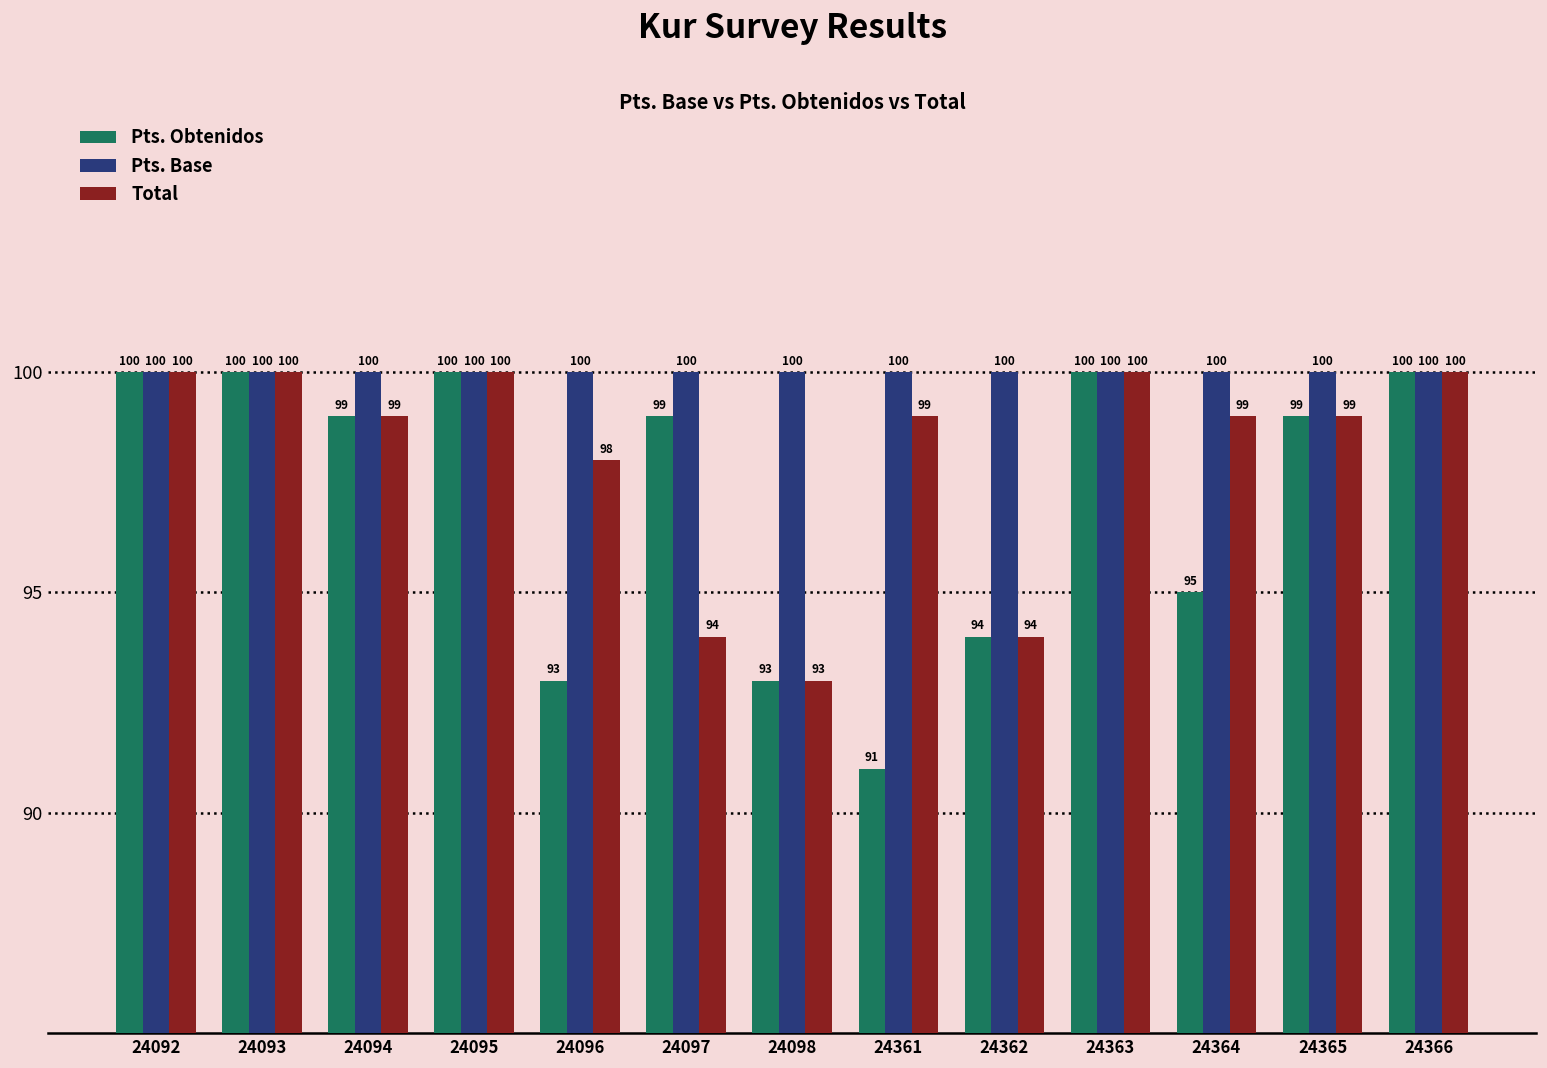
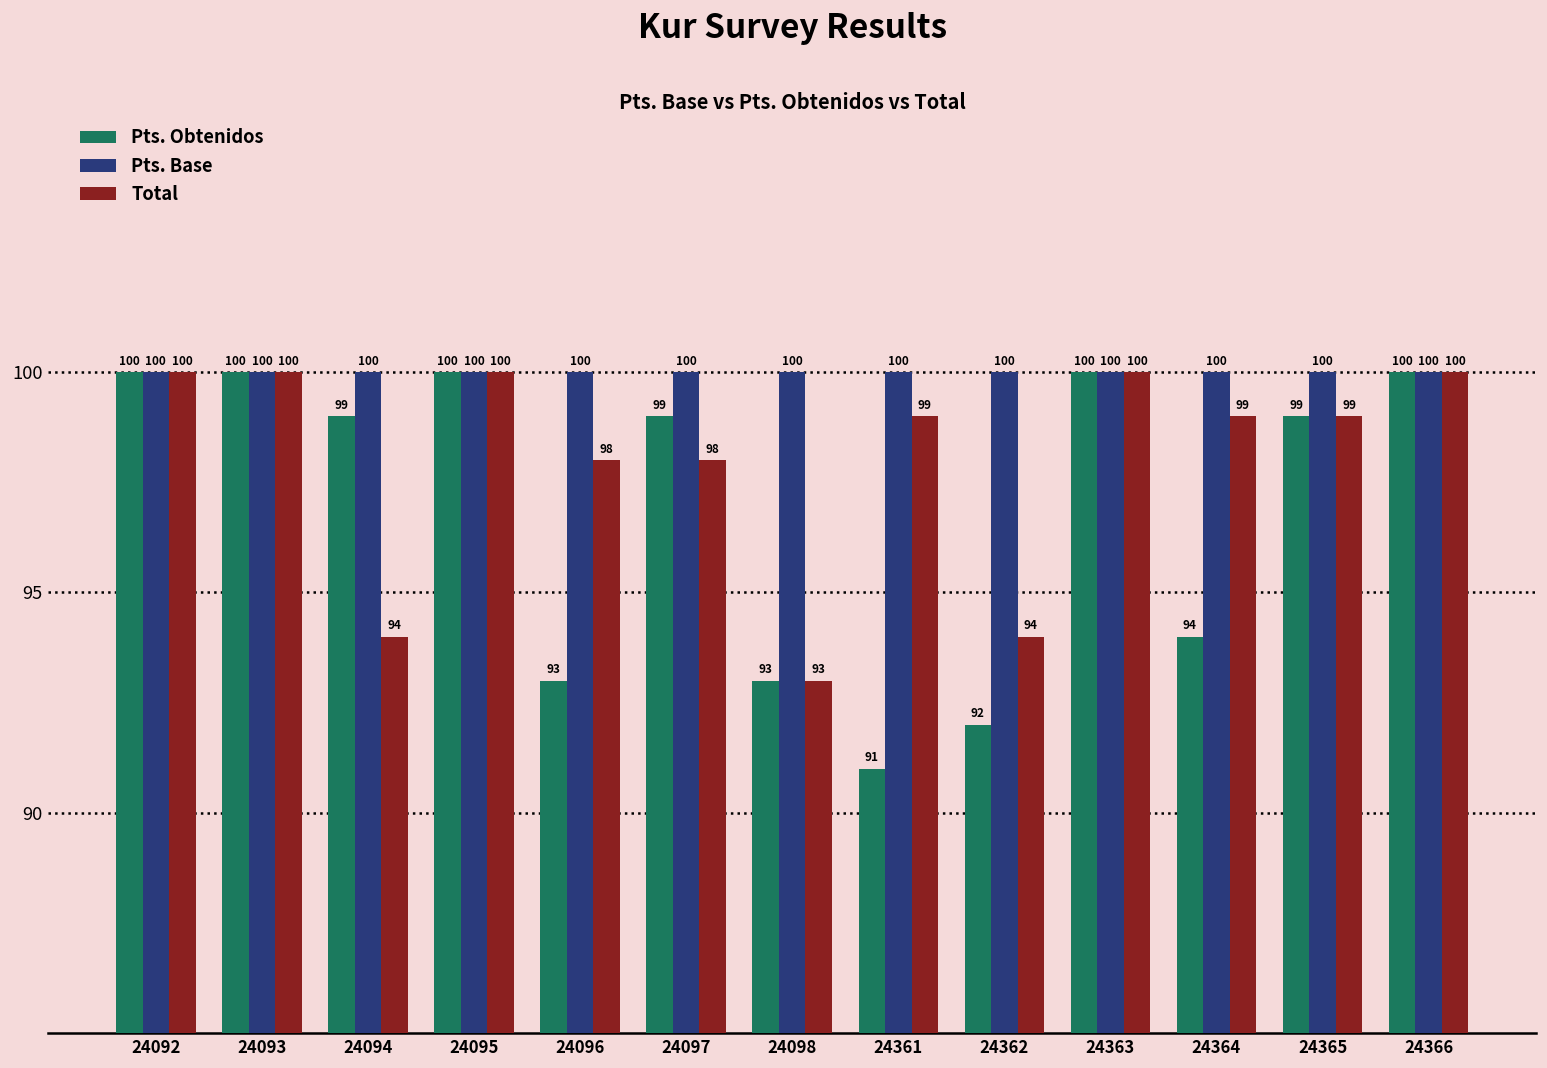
  {
    "Pts. Obtenidos": {
      "24092": 100,
      "24093": 100,
      "24094": 99,
      "24095": 100,
      "24096": 93,
      "24097": 99,
      "24098": 93,
      "24361": 91,
-     "24362": 94,
+     "24362": 92,
      "24363": 100,
-     "24364": 95,
+     "24364": 94,
      "24365": 99,
      "24366": 100
    },
    "Pts. Base": {
      "24092": 100,
      "24093": 100,
      "24094": 100,
      "24095": 100,
      "24096": 100,
      "24097": 100,
      "24098": 100,
      "24361": 100,
      "24362": 100,
      "24363": 100,
      "24364": 100,
      "24365": 100,
      "24366": 100
    },
    "Total": {
      "24092": 100,
      "24093": 100,
-     "24094": 99,
+     "24094": 94,
      "24095": 100,
      "24096": 98,
-     "24097": 94,
+     "24097": 98,
      "24098": 93,
      "24361": 99,
      "24362": 94,
      "24363": 100,
      "24364": 99,
      "24365": 99,
      "24366": 100
    }
  }
